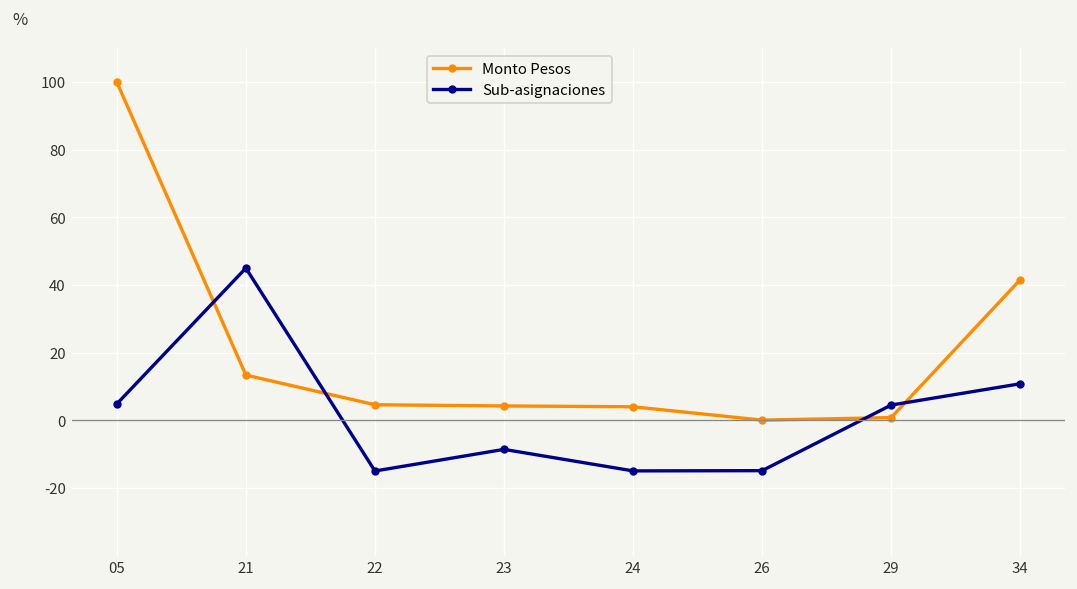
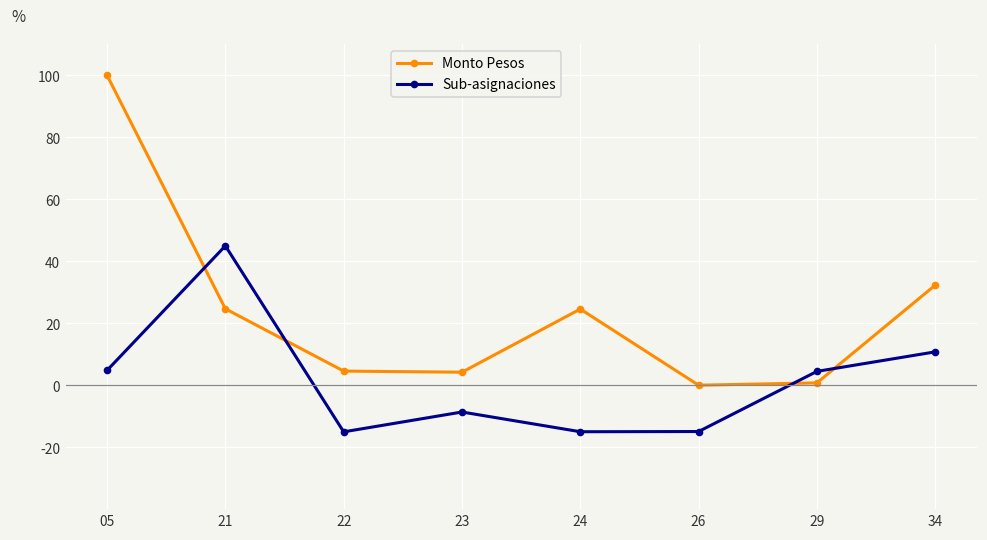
  {
    "Monto Pesos": {
      "05": 100,
-     "21": 13,
+     "21": 25,
      "22": 5,
      "23": 4,
-     "24": 4,
+     "24": 25,
      "26": 0,
      "29": 1,
-     "34": 42
+     "34": 32
    },
    "Sub-asignaciones": {
      "05": 5,
      "21": 45,
      "22": -15,
      "23": -9,
      "24": -15,
      "26": -15,
      "29": 5,
      "34": 11
    }
  }
